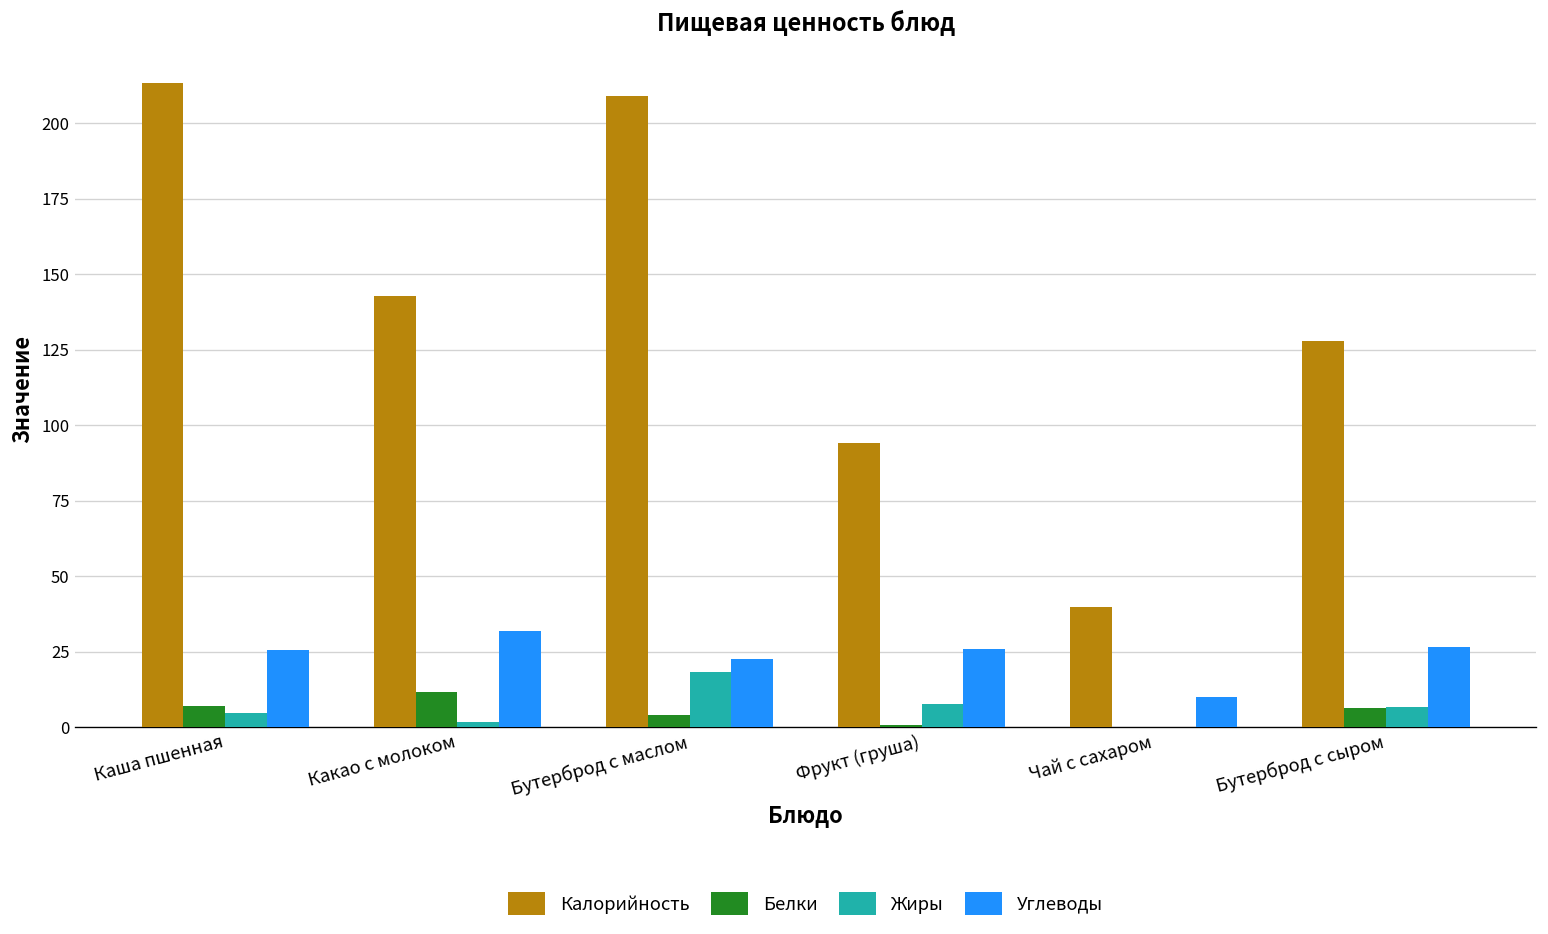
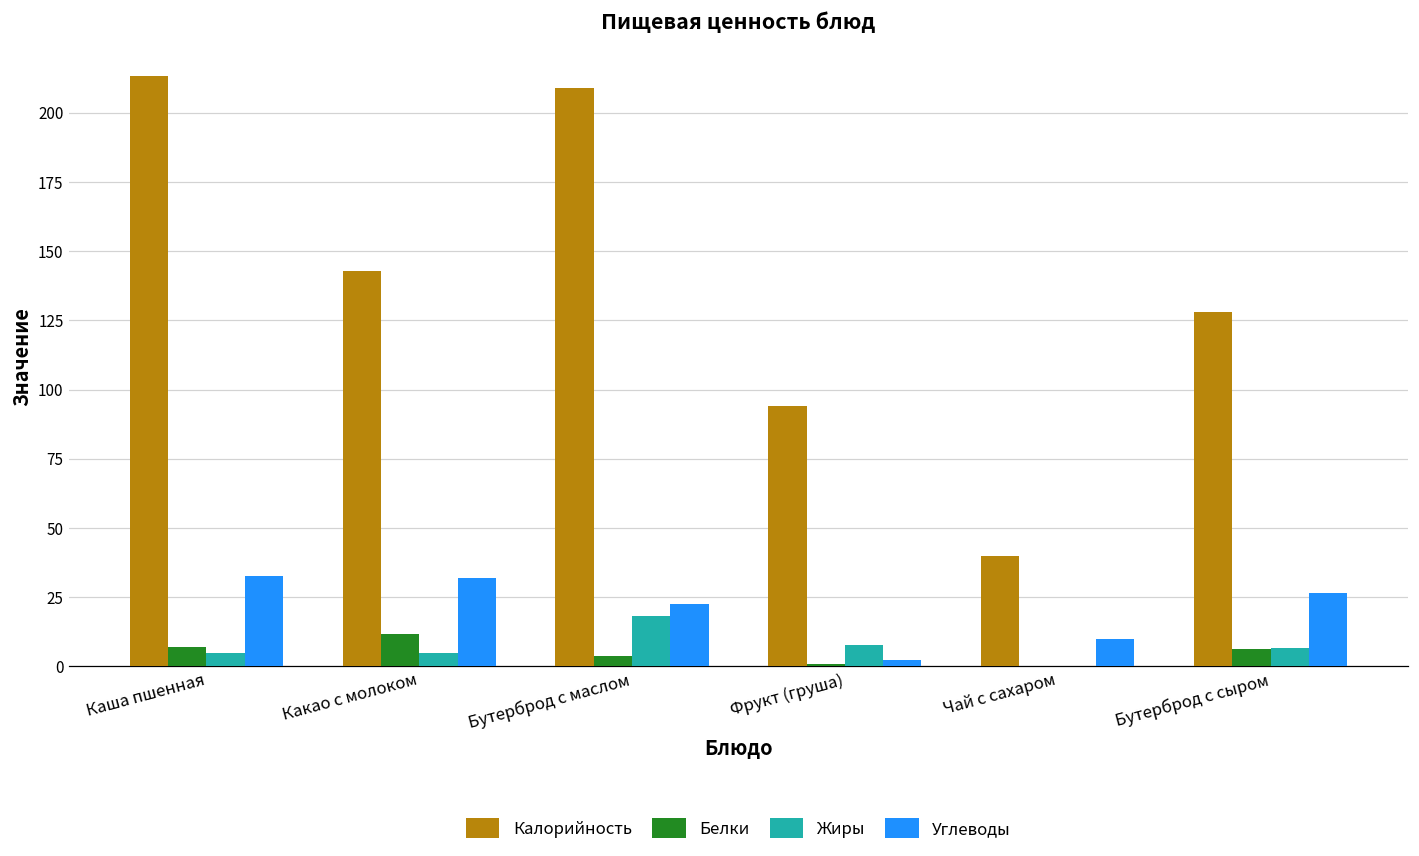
  {
    "Калорийность": {
      "Каша пшенная": 213,
      "Какао с молоком": 143,
      "Бутерброд с маслом": 209,
      "Фрукт (груша)": 94,
      "Чай с сахаром": 40,
      "Бутерброд с сыром": 128
    },
    "Белки": {
      "Каша пшенная": 7,
      "Какао с молоком": 12,
      "Бутерброд с маслом": 4,
      "Чай с сахаром": 0,
      "Бутерброд с сыром": 6
    },
    "Жиры": {
      "Каша пшенная": 5,
-     "Какао с молоком": 2,
+     "Какао с молоком": 5,
      "Бутерброд с маслом": 18,
      "Фрукт (груша)": 8,
      "Чай с сахаром": 0,
      "Бутерброд с сыром": 7
    },
    "Углеводы": {
-     "Каша пшенная": 25,
+     "Каша пшенная": 33,
      "Какао с молоком": 32,
      "Бутерброд с маслом": 22,
-     "Фрукт (груша)": 26,
+     "Фрукт (груша)": 2,
      "Чай с сахаром": 10,
      "Бутерброд с сыром": 27
    }
  }
